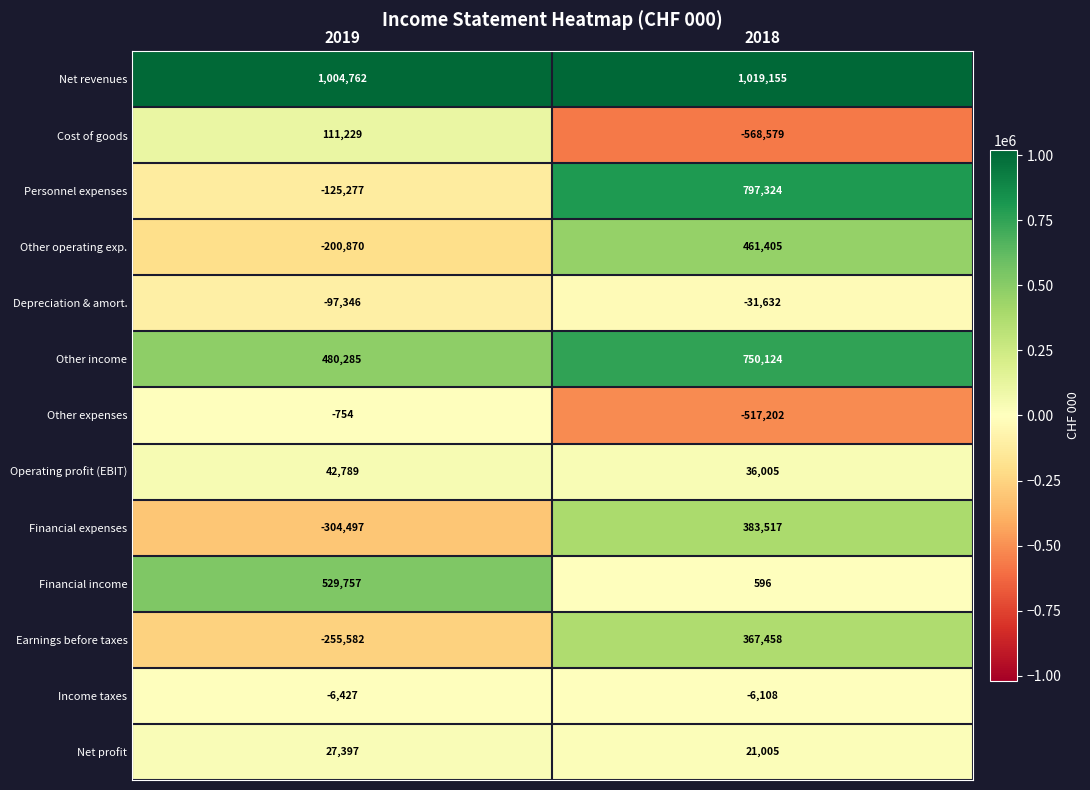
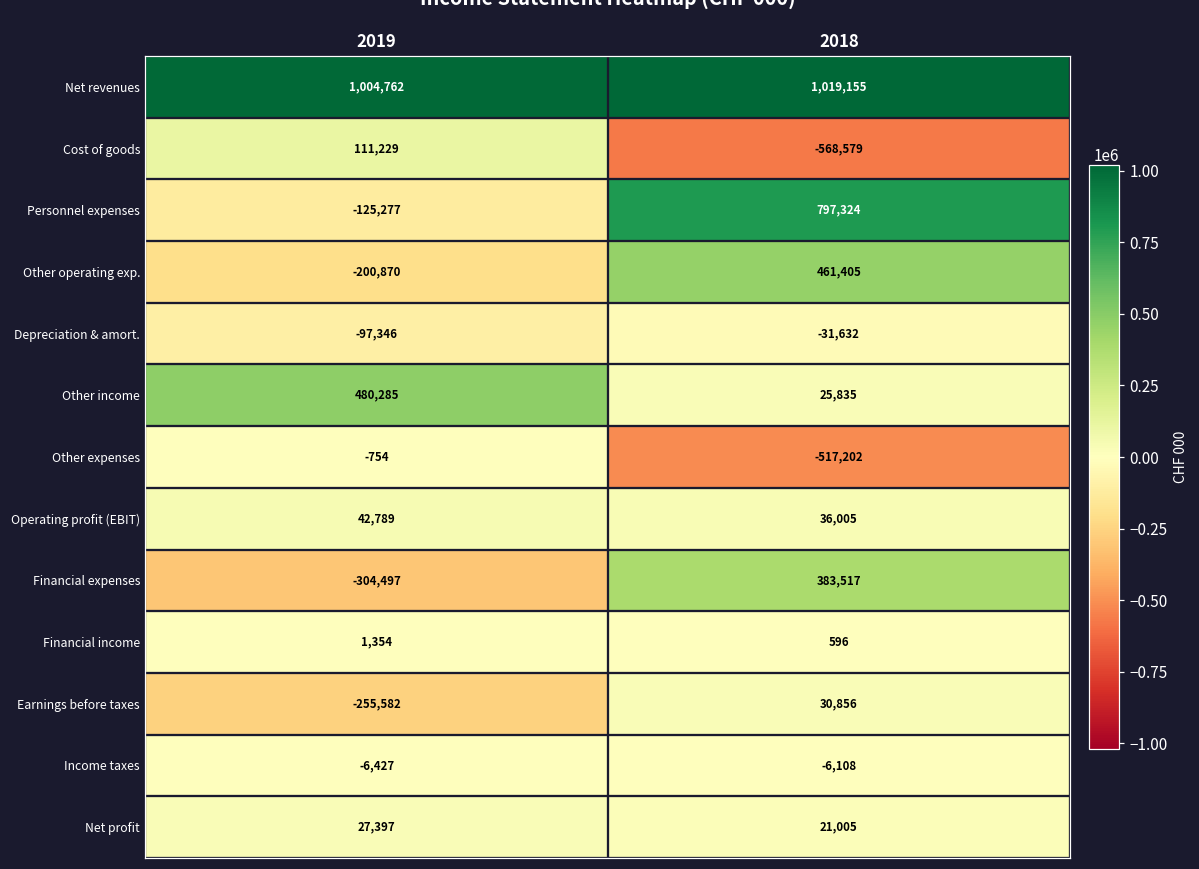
  {
    "Net revenues": {
      "2019": "1,004,762",
      "2018": "1,019,155"
    },
    "Cost of goods": {
      "2019": "111,229",
      "2018": "-568,579"
    },
    "Personnel expenses": {
      "2019": "-125,277",
      "2018": "797,324"
    },
    "Other operating exp.": {
      "2019": "-200,870",
      "2018": "461,405"
    },
    "Depreciation & amort.": {
      "2019": "-97,346",
      "2018": "-31,632"
    },
    "Other income": {
      "2019": "480,285",
-     "2018": "750,124"
+     "2018": "25,835"
    },
    "Other expenses": {
      "2019": "-754",
      "2018": "-517,202"
    },
    "Operating profit (EBIT)": {
      "2019": "42,789",
      "2018": "36,005"
    },
    "Financial expenses": {
      "2019": "-304,497",
      "2018": "383,517"
    },
    "Financial income": {
-     "2019": "529,757",
+     "2019": "1,354",
      "2018": "596"
    },
    "Earnings before taxes": {
      "2019": "-255,582",
-     "2018": "367,458"
+     "2018": "30,856"
    },
    "Income taxes": {
      "2019": "-6,427",
      "2018": "-6,108"
    },
    "Net profit": {
      "2019": "27,397",
      "2018": "21,005"
    }
  }
